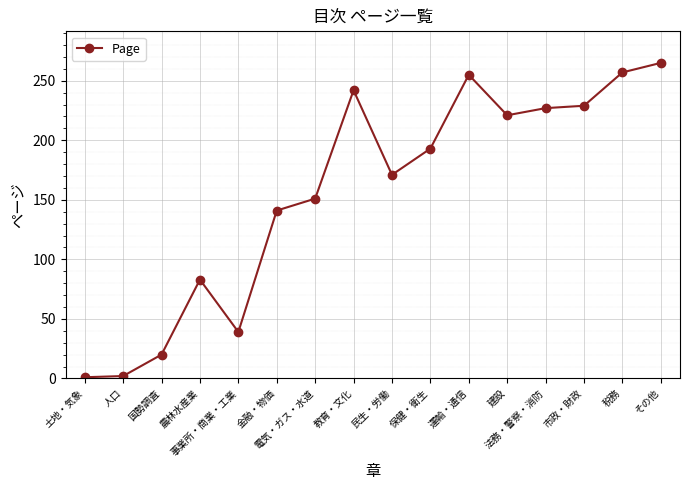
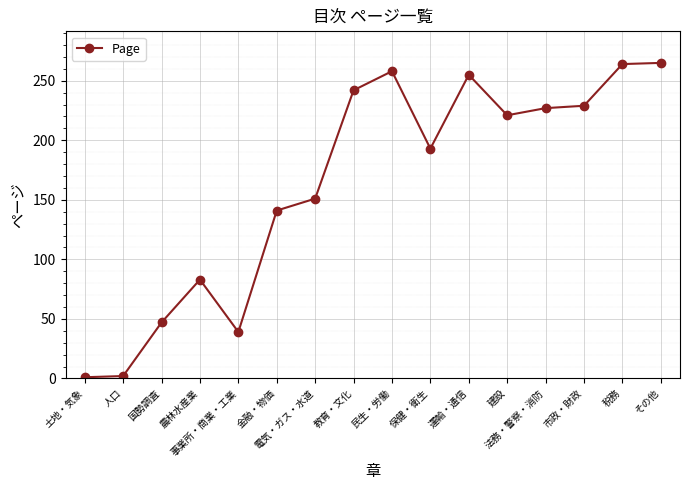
  {
    "土地・気象": 1,
    "人口": 2,
-   "国勢調査": 20,
+   "国勢調査": 47,
    "農林水産業": 83,
    "事業所・商業・工業": 39,
    "金融・物価": 141,
    "電気・ガス・水道": 151,
    "教育・文化": 242,
-   "民生・労働": 171,
+   "民生・労働": 258,
    "保健・衛生": 193,
    "運輸・通信": 255,
    "建設": 221,
    "法務・警察・消防": 227,
    "市政・財政": 229,
-   "税務": 257,
+   "税務": 264,
    "その他": 265
  }
